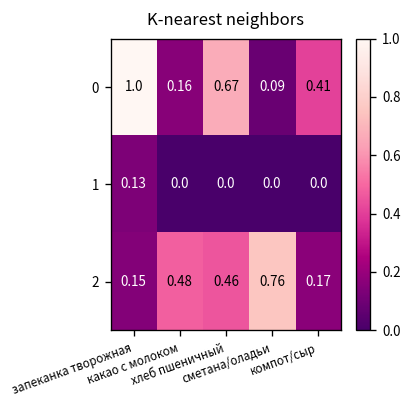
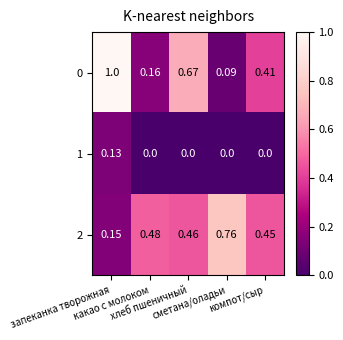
  {
    "0": {
      "запеканка творожная": 1.0,
      "какао с молоком": 0.16,
      "хлеб пшеничный": 0.67,
      "сметана/оладьи": 0.09,
      "компот/сыр": 0.41
    },
    "1": {
      "запеканка творожная": 0.13,
      "какао с молоком": 0.0,
      "хлеб пшеничный": 0.0,
      "сметана/оладьи": 0.0,
      "компот/сыр": 0.0
    },
    "2": {
      "запеканка творожная": 0.15,
      "какао с молоком": 0.48,
      "хлеб пшеничный": 0.46,
      "сметана/оладьи": 0.76,
-     "компот/сыр": 0.17
+     "компот/сыр": 0.45
    }
  }
